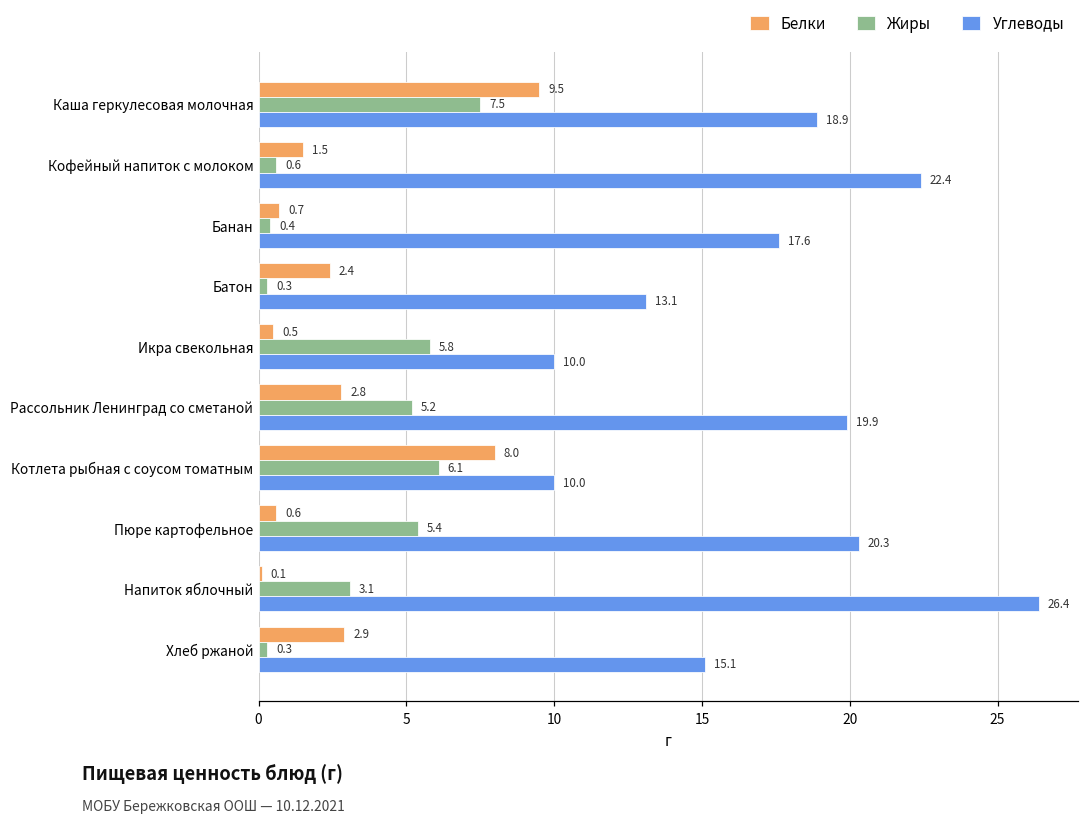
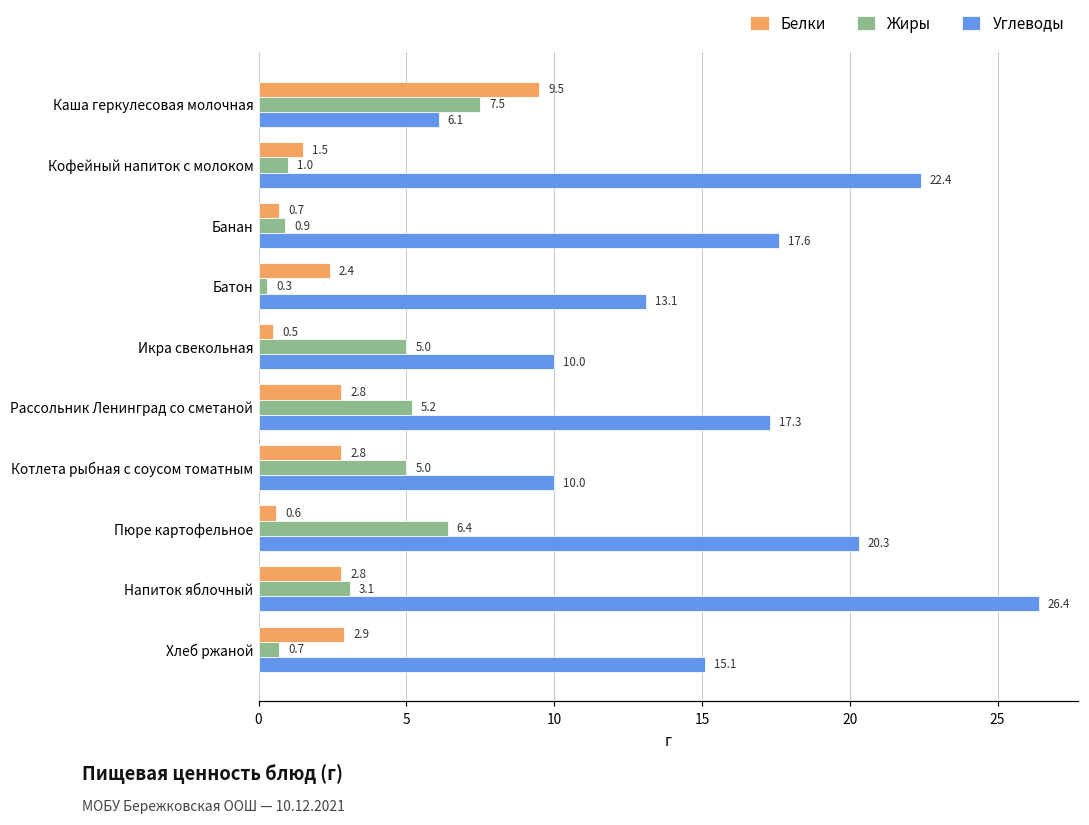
  {
    "Белки": {
      "Каша геркулесовая молочная": 9.5,
      "Кофейный напиток с молоком": 1.5,
      "Банан": 0.7,
      "Батон": 2.4,
      "Икра свекольная": 0.5,
      "Рассольник Ленинград со сметаной": 2.8,
-     "Котлета рыбная с соусом томатным": 8.0,
+     "Котлета рыбная с соусом томатным": 2.8,
      "Пюре картофельное": 0.6,
-     "Напиток яблочный": 0.1,
+     "Напиток яблочный": 2.8,
      "Хлеб ржаной": 2.9
    },
    "Жиры": {
      "Каша геркулесовая молочная": 7.5,
-     "Кофейный напиток с молоком": 0.6,
-     "Банан": 0.4,
+     "Кофейный напиток с молоком": 1.0,
+     "Банан": 0.9,
      "Батон": 0.3,
-     "Икра свекольная": 5.8,
+     "Икра свекольная": 5.0,
      "Рассольник Ленинград со сметаной": 5.2,
-     "Котлета рыбная с соусом томатным": 6.1,
-     "Пюре картофельное": 5.4,
+     "Котлета рыбная с соусом томатным": 5.0,
+     "Пюре картофельное": 6.4,
      "Напиток яблочный": 3.1,
-     "Хлеб ржаной": 0.3
+     "Хлеб ржаной": 0.7
    },
    "Углеводы": {
-     "Каша геркулесовая молочная": 18.9,
+     "Каша геркулесовая молочная": 6.1,
      "Кофейный напиток с молоком": 22.4,
      "Банан": 17.6,
      "Батон": 13.1,
      "Икра свекольная": 10.0,
-     "Рассольник Ленинград со сметаной": 19.9,
+     "Рассольник Ленинград со сметаной": 17.3,
      "Котлета рыбная с соусом томатным": 10.0,
      "Пюре картофельное": 20.3,
      "Напиток яблочный": 26.4,
      "Хлеб ржаной": 15.1
    }
  }
